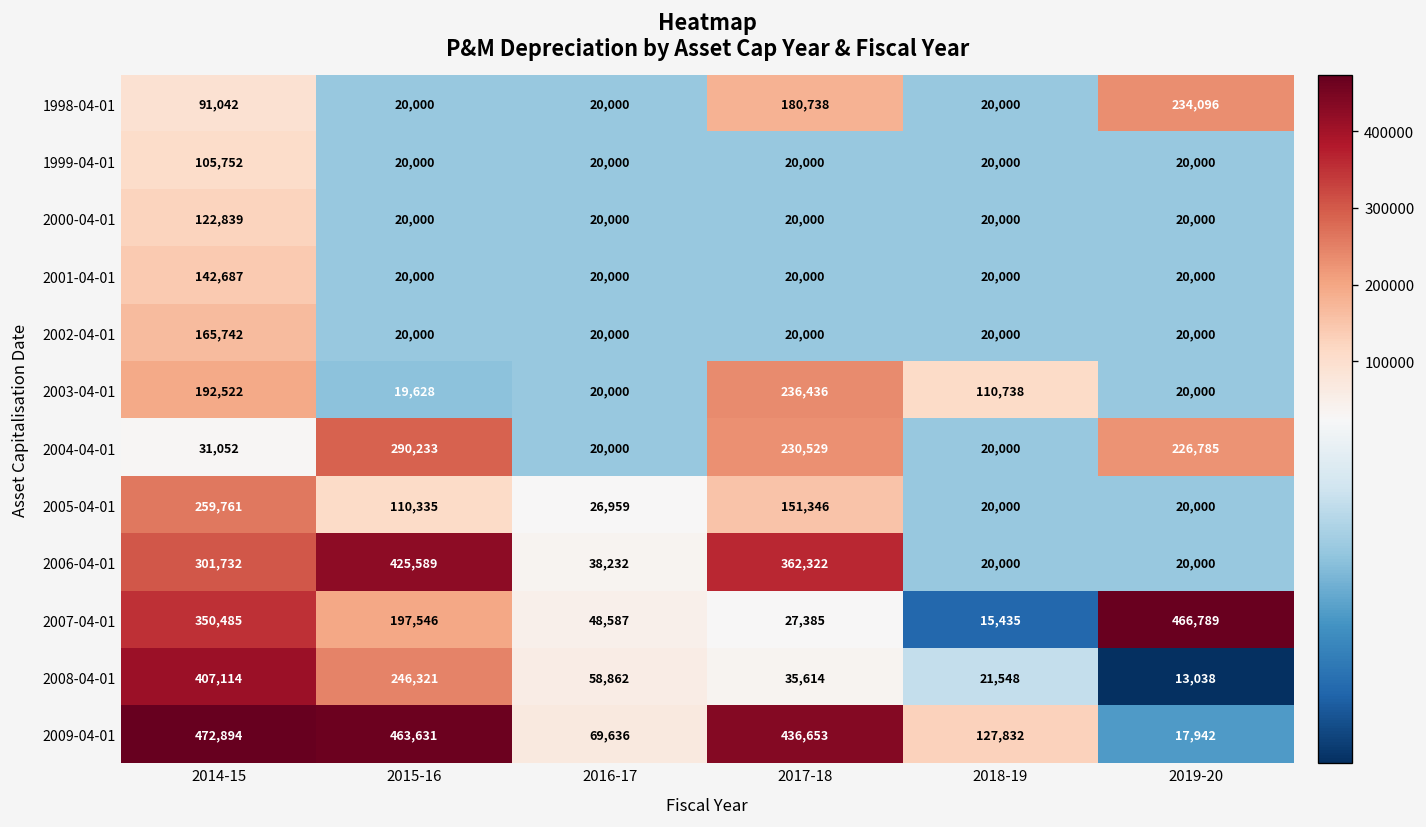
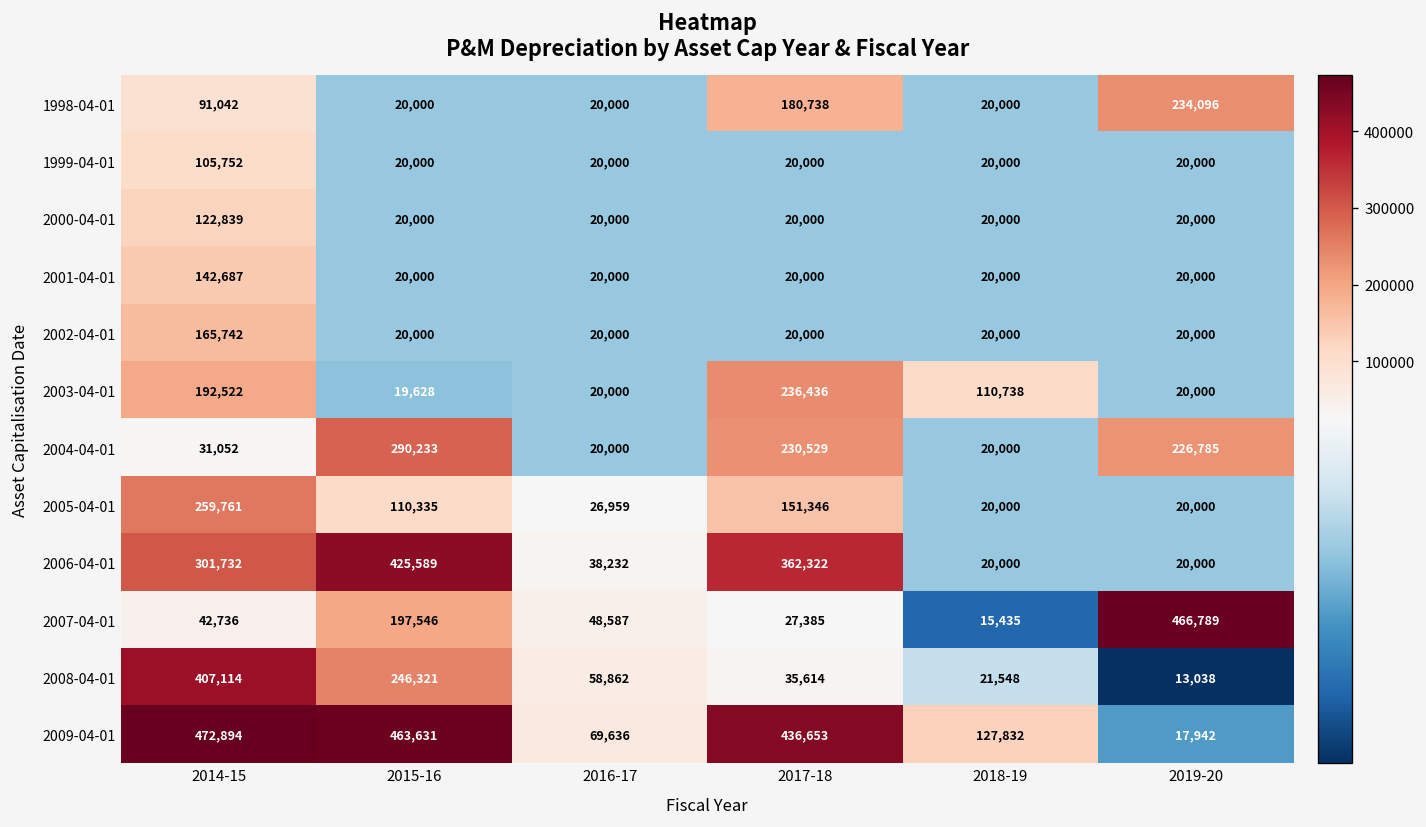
  {
    "1998-04-01": {
      "2014-15": "91,042",
      "2015-16": "20,000",
      "2016-17": "20,000",
      "2017-18": "180,738",
      "2018-19": "20,000",
      "2019-20": "234,096"
    },
    "1999-04-01": {
      "2014-15": "105,752",
      "2015-16": "20,000",
      "2016-17": "20,000",
      "2017-18": "20,000",
      "2018-19": "20,000",
      "2019-20": "20,000"
    },
    "2000-04-01": {
      "2014-15": "122,839",
      "2015-16": "20,000",
      "2016-17": "20,000",
      "2017-18": "20,000",
      "2018-19": "20,000",
      "2019-20": "20,000"
    },
    "2001-04-01": {
      "2014-15": "142,687",
      "2015-16": "20,000",
      "2016-17": "20,000",
      "2017-18": "20,000",
      "2018-19": "20,000",
      "2019-20": "20,000"
    },
    "2002-04-01": {
      "2014-15": "165,742",
      "2015-16": "20,000",
      "2016-17": "20,000",
      "2017-18": "20,000",
      "2018-19": "20,000",
      "2019-20": "20,000"
    },
    "2003-04-01": {
      "2014-15": "192,522",
      "2015-16": "19,628",
      "2016-17": "20,000",
      "2017-18": "236,436",
      "2018-19": "110,738",
      "2019-20": "20,000"
    },
    "2004-04-01": {
      "2014-15": "31,052",
      "2015-16": "290,233",
      "2016-17": "20,000",
      "2017-18": "230,529",
      "2018-19": "20,000",
      "2019-20": "226,785"
    },
    "2005-04-01": {
      "2014-15": "259,761",
      "2015-16": "110,335",
      "2016-17": "26,959",
      "2017-18": "151,346",
      "2018-19": "20,000",
      "2019-20": "20,000"
    },
    "2006-04-01": {
      "2014-15": "301,732",
      "2015-16": "425,589",
      "2016-17": "38,232",
      "2017-18": "362,322",
      "2018-19": "20,000",
      "2019-20": "20,000"
    },
    "2007-04-01": {
-     "2014-15": "350,485",
+     "2014-15": "42,736",
      "2015-16": "197,546",
      "2016-17": "48,587",
      "2017-18": "27,385",
      "2018-19": "15,435",
      "2019-20": "466,789"
    },
    "2008-04-01": {
      "2014-15": "407,114",
      "2015-16": "246,321",
      "2016-17": "58,862",
      "2017-18": "35,614",
      "2018-19": "21,548",
      "2019-20": "13,038"
    },
    "2009-04-01": {
      "2014-15": "472,894",
      "2015-16": "463,631",
      "2016-17": "69,636",
      "2017-18": "436,653",
      "2018-19": "127,832",
      "2019-20": "17,942"
    }
  }
